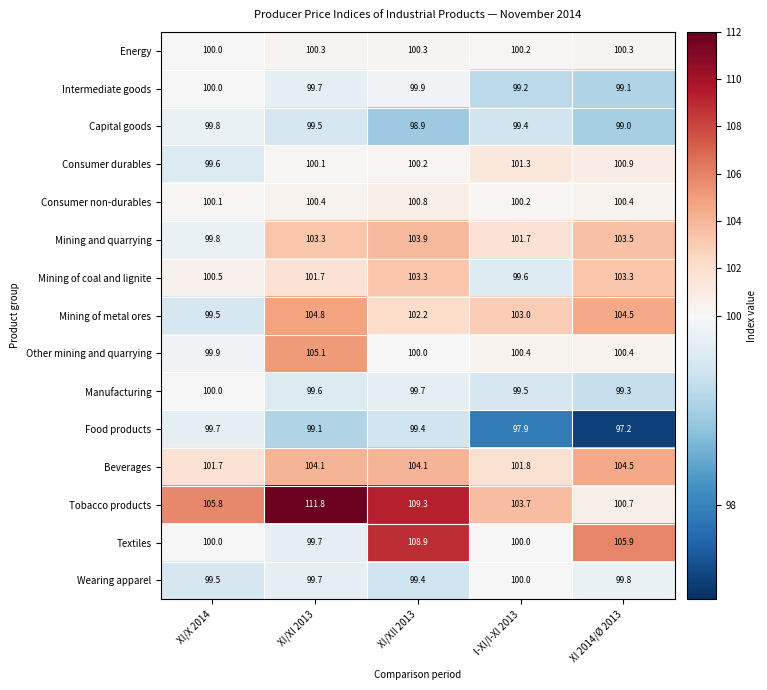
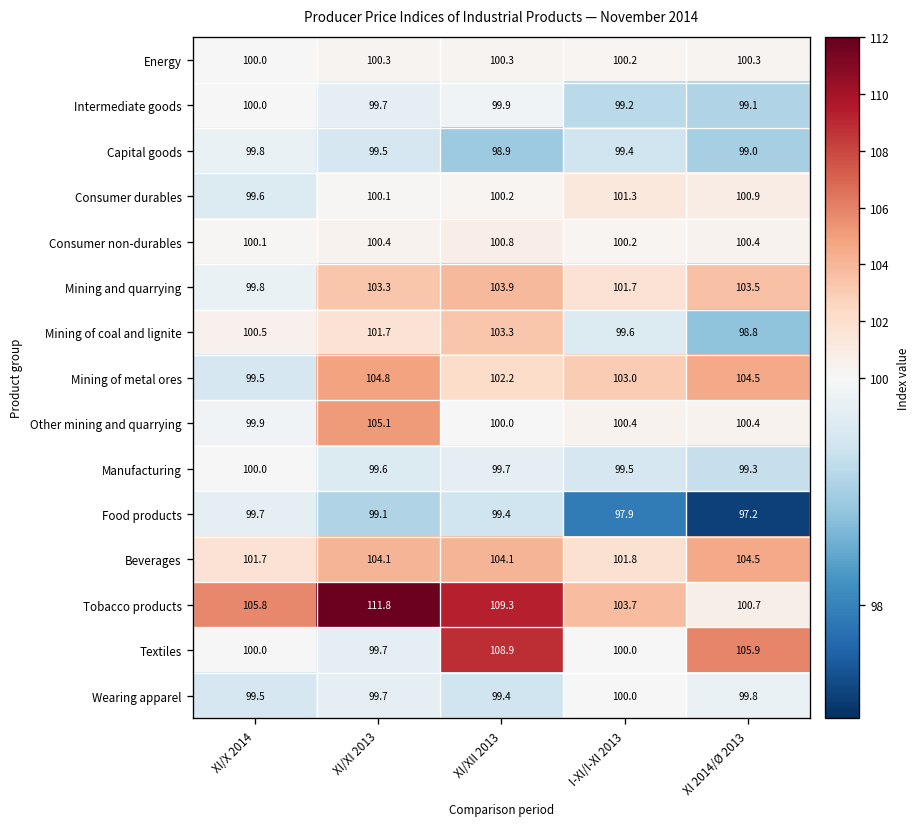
  {
    "Energy": {
      "XI/X 2014": 100.0,
      "XI/XI 2013": 100.3,
      "XI/XII 2013": 100.3,
      "I-XI/I-XI 2013": 100.2,
      "XI 2014/Ø 2013": 100.3
    },
    "Intermediate goods": {
      "XI/X 2014": 100.0,
      "XI/XI 2013": 99.7,
      "XI/XII 2013": 99.9,
      "I-XI/I-XI 2013": 99.2,
      "XI 2014/Ø 2013": 99.1
    },
    "Capital goods": {
      "XI/X 2014": 99.8,
      "XI/XI 2013": 99.5,
      "XI/XII 2013": 98.9,
      "I-XI/I-XI 2013": 99.4,
      "XI 2014/Ø 2013": 99.0
    },
    "Consumer durables": {
      "XI/X 2014": 99.6,
      "XI/XI 2013": 100.1,
      "XI/XII 2013": 100.2,
      "I-XI/I-XI 2013": 101.3,
      "XI 2014/Ø 2013": 100.9
    },
    "Consumer non-durables": {
      "XI/X 2014": 100.1,
      "XI/XI 2013": 100.4,
      "XI/XII 2013": 100.8,
      "I-XI/I-XI 2013": 100.2,
      "XI 2014/Ø 2013": 100.4
    },
    "Mining and quarrying": {
      "XI/X 2014": 99.8,
      "XI/XI 2013": 103.3,
      "XI/XII 2013": 103.9,
      "I-XI/I-XI 2013": 101.7,
      "XI 2014/Ø 2013": 103.5
    },
    "Mining of coal and lignite": {
      "XI/X 2014": 100.5,
      "XI/XI 2013": 101.7,
      "XI/XII 2013": 103.3,
      "I-XI/I-XI 2013": 99.6,
-     "XI 2014/Ø 2013": 103.3
+     "XI 2014/Ø 2013": 98.8
    },
    "Mining of metal ores": {
      "XI/X 2014": 99.5,
      "XI/XI 2013": 104.8,
      "XI/XII 2013": 102.2,
      "I-XI/I-XI 2013": 103.0,
      "XI 2014/Ø 2013": 104.5
    },
    "Other mining and quarrying": {
      "XI/X 2014": 99.9,
      "XI/XI 2013": 105.1,
      "XI/XII 2013": 100.0,
      "I-XI/I-XI 2013": 100.4,
      "XI 2014/Ø 2013": 100.4
    },
    "Manufacturing": {
      "XI/X 2014": 100.0,
      "XI/XI 2013": 99.6,
      "XI/XII 2013": 99.7,
      "I-XI/I-XI 2013": 99.5,
      "XI 2014/Ø 2013": 99.3
    },
    "Food products": {
      "XI/X 2014": 99.7,
      "XI/XI 2013": 99.1,
      "XI/XII 2013": 99.4,
      "I-XI/I-XI 2013": 97.9,
      "XI 2014/Ø 2013": 97.2
    },
    "Beverages": {
      "XI/X 2014": 101.7,
      "XI/XI 2013": 104.1,
      "XI/XII 2013": 104.1,
      "I-XI/I-XI 2013": 101.8,
      "XI 2014/Ø 2013": 104.5
    },
    "Tobacco products": {
      "XI/X 2014": 105.8,
      "XI/XI 2013": 111.8,
      "XI/XII 2013": 109.3,
      "I-XI/I-XI 2013": 103.7,
      "XI 2014/Ø 2013": 100.7
    },
    "Textiles": {
      "XI/X 2014": 100.0,
      "XI/XI 2013": 99.7,
      "XI/XII 2013": 108.9,
      "I-XI/I-XI 2013": 100.0,
      "XI 2014/Ø 2013": 105.9
    },
    "Wearing apparel": {
      "XI/X 2014": 99.5,
      "XI/XI 2013": 99.7,
      "XI/XII 2013": 99.4,
      "I-XI/I-XI 2013": 100.0,
      "XI 2014/Ø 2013": 99.8
    }
  }
